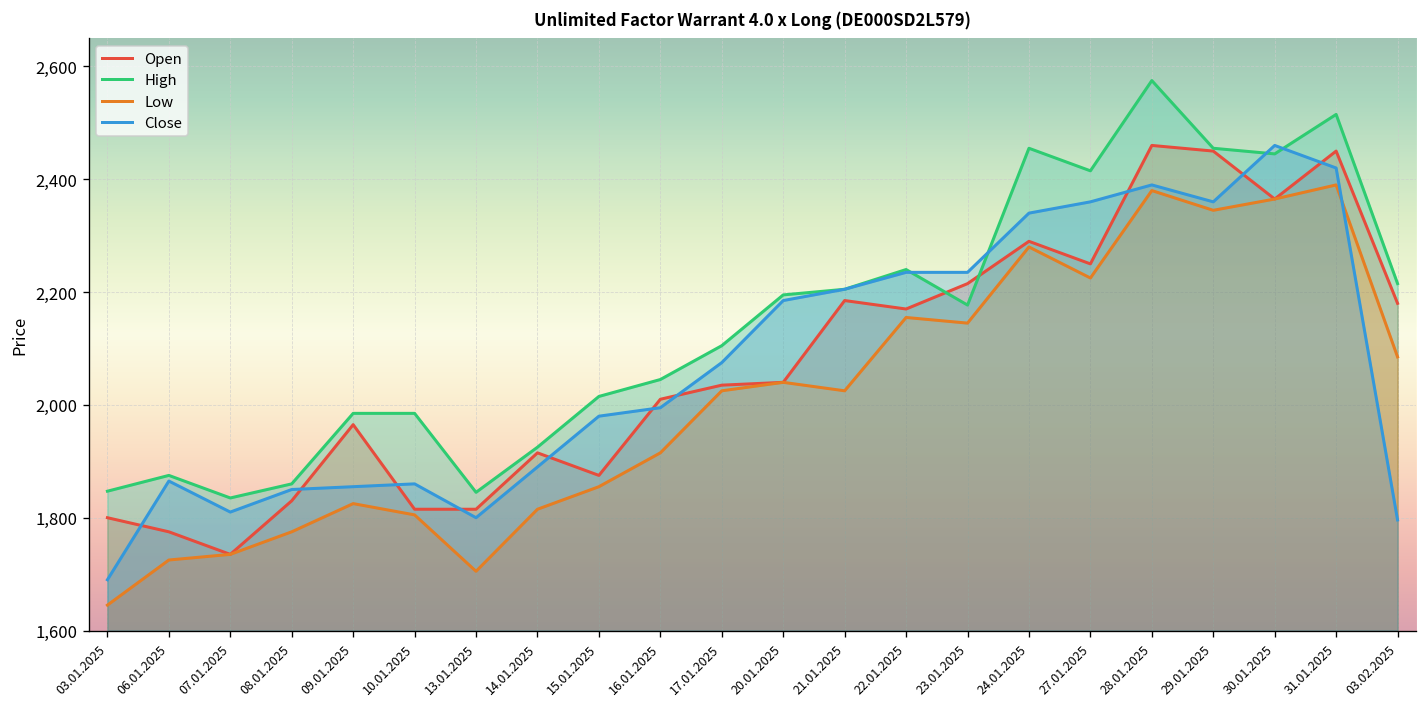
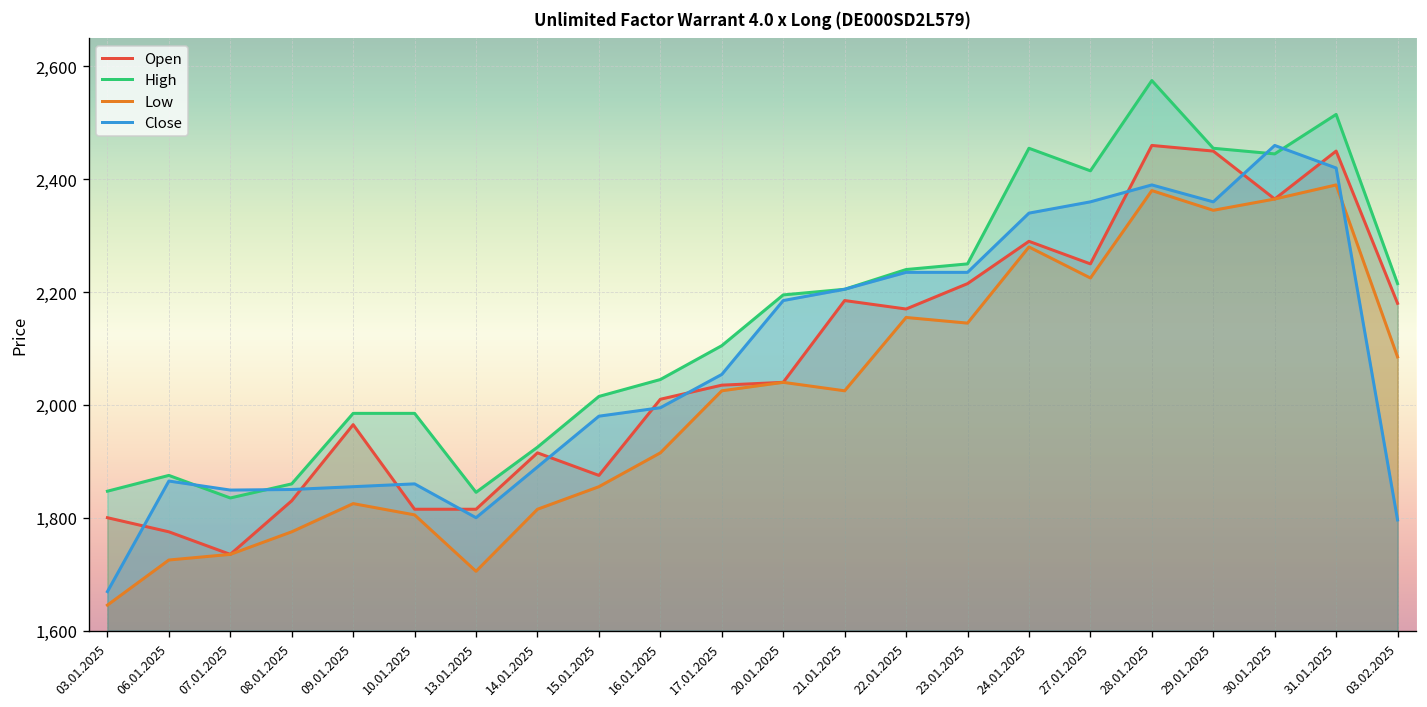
  {
    "High": {
      "03.01.2025": "1,850",
      "06.01.2025": "1,880",
      "07.01.2025": "1,840",
      "08.01.2025": "1,860",
      "09.01.2025": "1,990",
      "10.01.2025": "1,990",
      "13.01.2025": "1,850",
      "14.01.2025": "1,930",
      "15.01.2025": "2,020",
      "16.01.2025": "2,050",
      "17.01.2025": "2,110",
      "20.01.2025": "2,200",
-     "23.01.2025": "2,180",
+     "23.01.2025": "2,250",
      "24.01.2025": "2,460",
      "27.01.2025": "2,420",
      "28.01.2025": "2,580",
      "30.01.2025": "2,450",
      "31.01.2025": "2,520",
      "03.02.2025": "2,220"
    },
    "Close": {
-     "03.01.2025": "1,690",
+     "03.01.2025": "1,670",
      "06.01.2025": "1,870",
-     "07.01.2025": "1,810",
+     "07.01.2025": "1,850",
      "08.01.2025": "1,850",
      "09.01.2025": "1,860",
      "10.01.2025": "1,860",
      "13.01.2025": "1,800",
      "14.01.2025": "1,890",
      "15.01.2025": "1,980",
      "16.01.2025": "2,000",
-     "17.01.2025": "2,080",
+     "17.01.2025": "2,050",
      "20.01.2025": "2,190",
      "23.01.2025": "2,240",
      "24.01.2025": "2,340",
      "27.01.2025": "2,360",
      "28.01.2025": "2,390",
      "29.01.2025": "2,360",
      "30.01.2025": "2,460",
      "31.01.2025": "2,420",
      "03.02.2025": "1,800"
    }
  }
